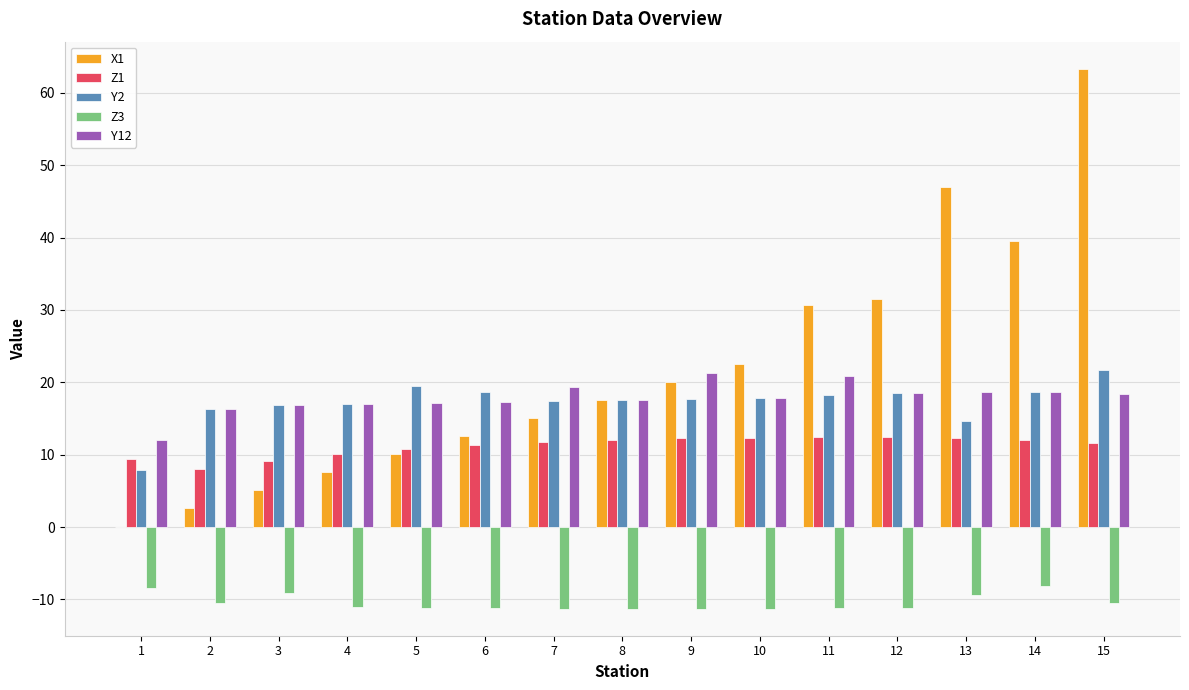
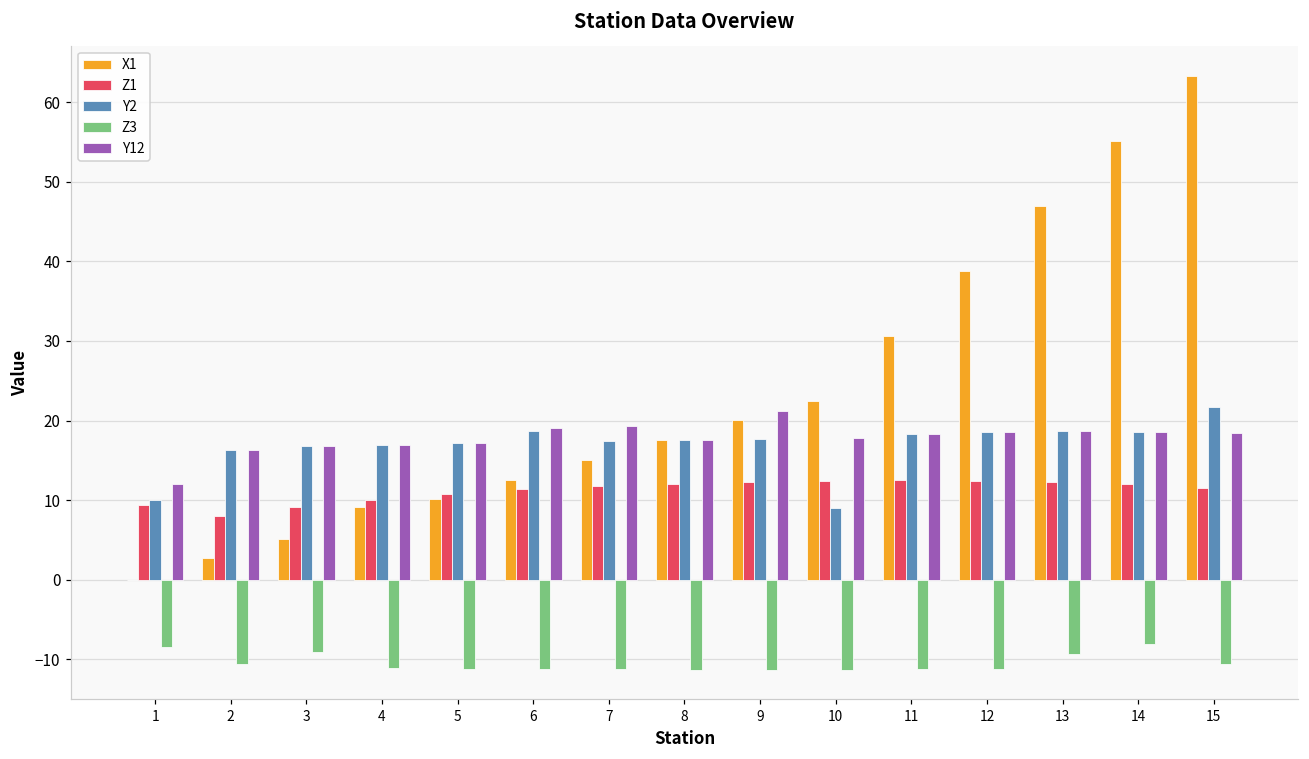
  {
    "X1": {
      "1": 0,
      "2": 3,
      "3": 5,
-     "4": 8,
+     "4": 9,
      "5": 10,
      "6": 13,
      "7": 15,
      "8": 18,
      "9": 20,
      "10": 23,
      "11": 31,
-     "12": 32,
+     "12": 39,
      "13": 47,
-     "14": 40,
+     "14": 55,
      "15": 63
    },
    "Z1": {
      "1": 9,
      "2": 8,
      "3": 9,
      "4": 10,
      "5": 11,
      "6": 11,
      "7": 12,
      "8": 12,
      "9": 12,
      "10": 12,
      "11": 12,
      "12": 12,
      "13": 12,
      "14": 12,
      "15": 12
    },
    "Y2": {
-     "1": 8,
+     "1": 10,
      "2": 16,
      "3": 17,
      "4": 17,
-     "5": 19,
+     "5": 17,
      "6": 19,
      "7": 17,
      "8": 18,
      "9": 18,
-     "10": 18,
+     "10": 9,
      "11": 18,
      "12": 19,
-     "13": 15,
+     "13": 19,
      "14": 19,
      "15": 22
    },
    "Z3": {
      "1": -8,
      "2": -11,
      "3": -9,
      "4": -11,
      "5": -11,
      "6": -11,
      "7": -11,
      "8": -11,
      "9": -11,
      "10": -11,
      "11": -11,
      "12": -11,
      "13": -9,
      "14": -8,
      "15": -11
    },
    "Y12": {
      "1": 12,
      "2": 16,
      "3": 17,
      "4": 17,
      "5": 17,
-     "6": 17,
+     "6": 19,
      "7": 19,
      "8": 18,
      "9": 21,
      "10": 18,
-     "11": 21,
+     "11": 18,
      "12": 19,
      "13": 19,
      "14": 19,
      "15": 18
    }
  }
